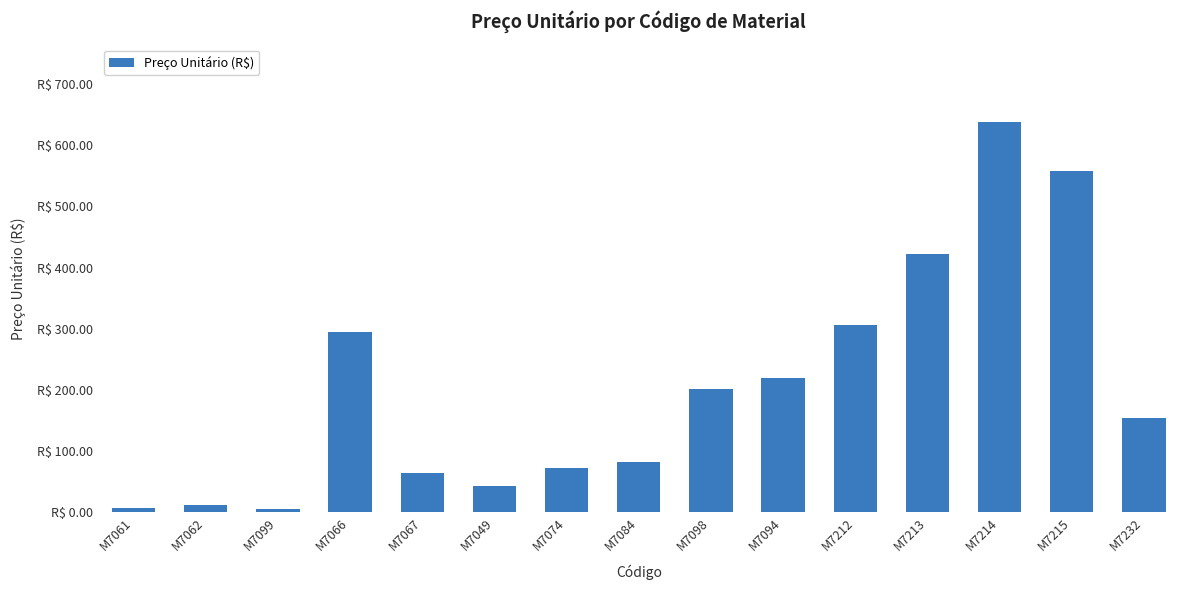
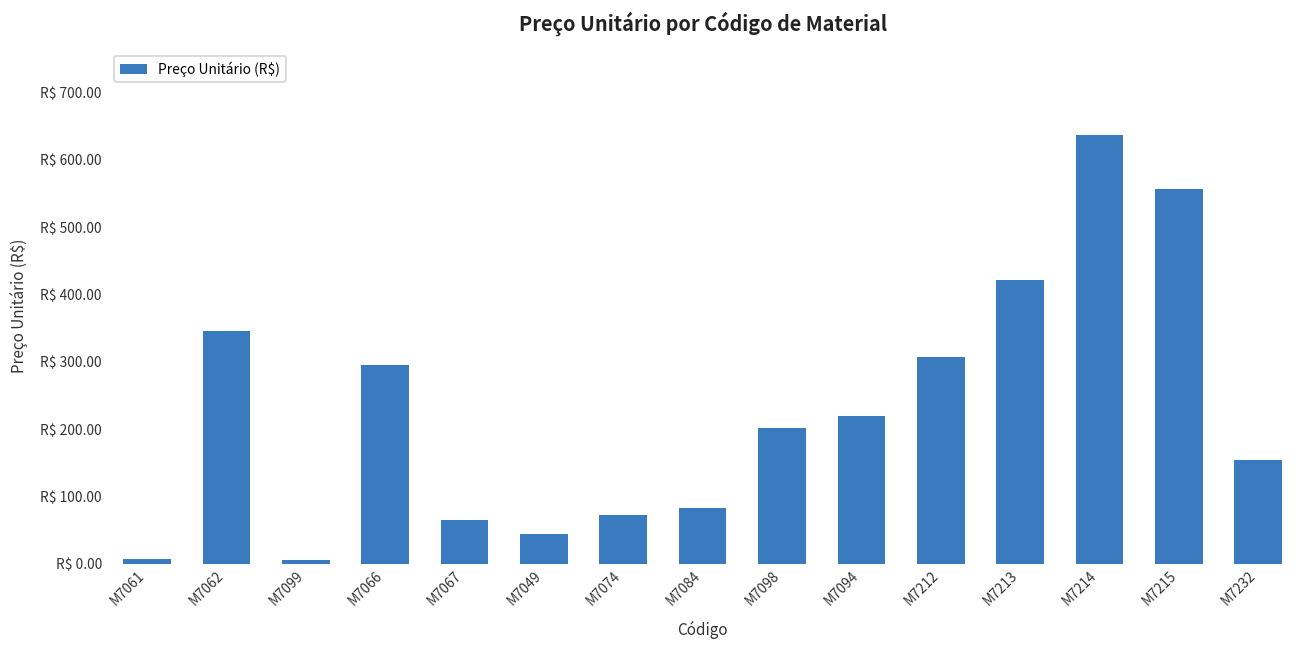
  {
    "M7061": "R$ 10",
-   "M7062": "R$ 10",
+   "M7062": "R$ 350",
    "M7099": "R$ 10",
    "M7066": "R$ 290",
    "M7067": "R$ 60",
    "M7049": "R$ 40",
    "M7074": "R$ 70",
    "M7084": "R$ 80",
    "M7098": "R$ 200",
    "M7094": "R$ 220",
    "M7212": "R$ 310",
    "M7213": "R$ 420",
    "M7214": "R$ 640",
    "M7215": "R$ 560",
    "M7232": "R$ 150"
  }
